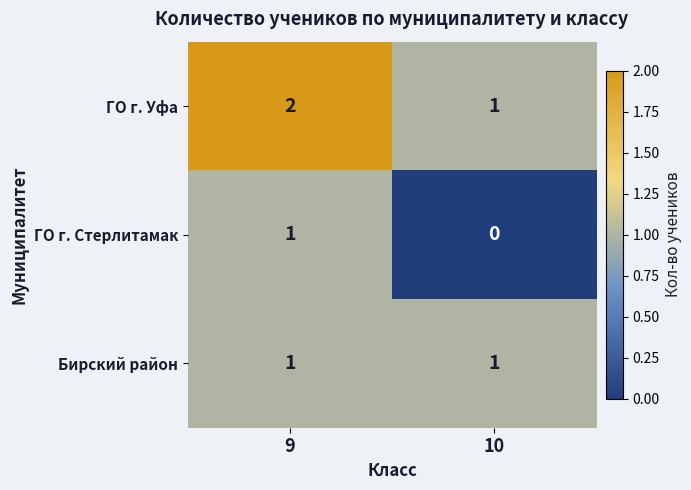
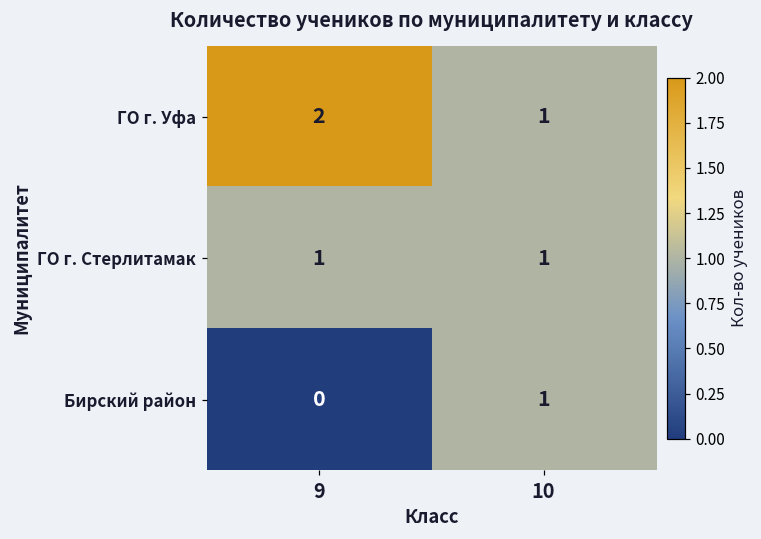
  {
    "ГО г. Уфа": {
      "9": 2,
      "10": 1
    },
    "ГО г. Стерлитамак": {
      "9": 1,
-     "10": 0
+     "10": 1
    },
    "Бирский район": {
-     "9": 1,
+     "9": 0,
      "10": 1
    }
  }
